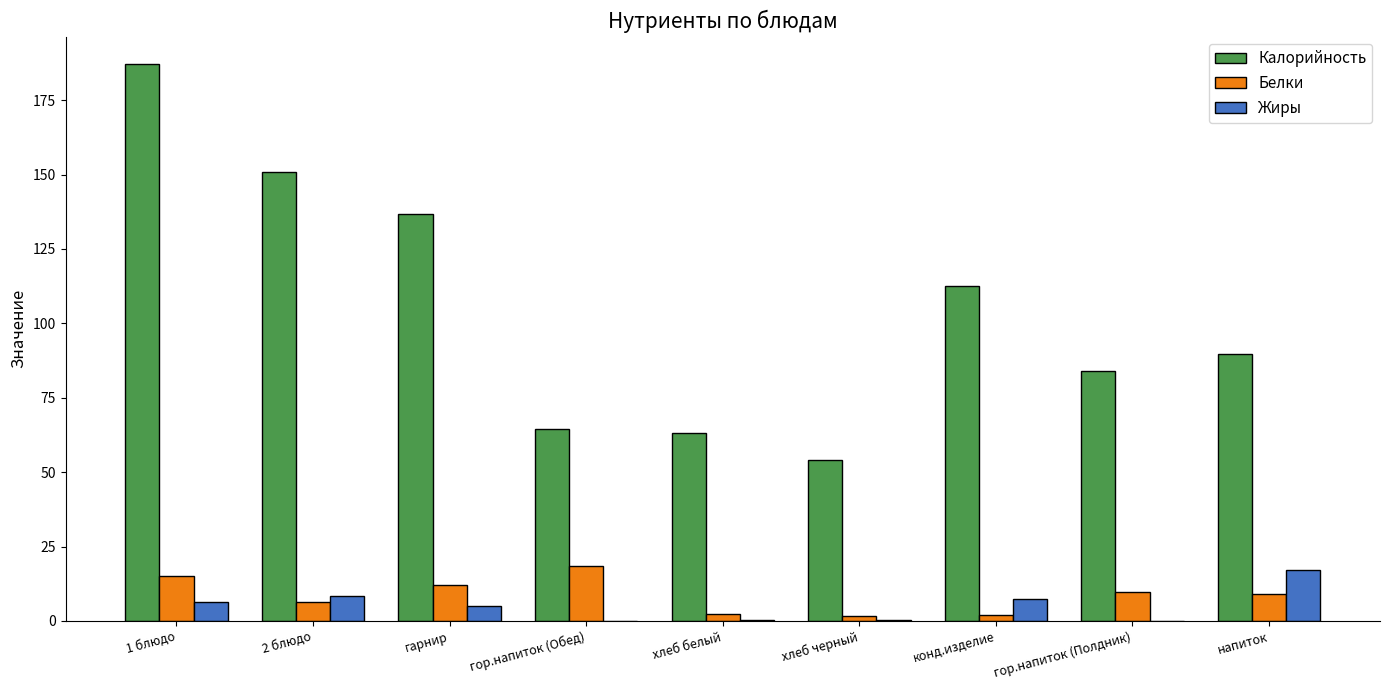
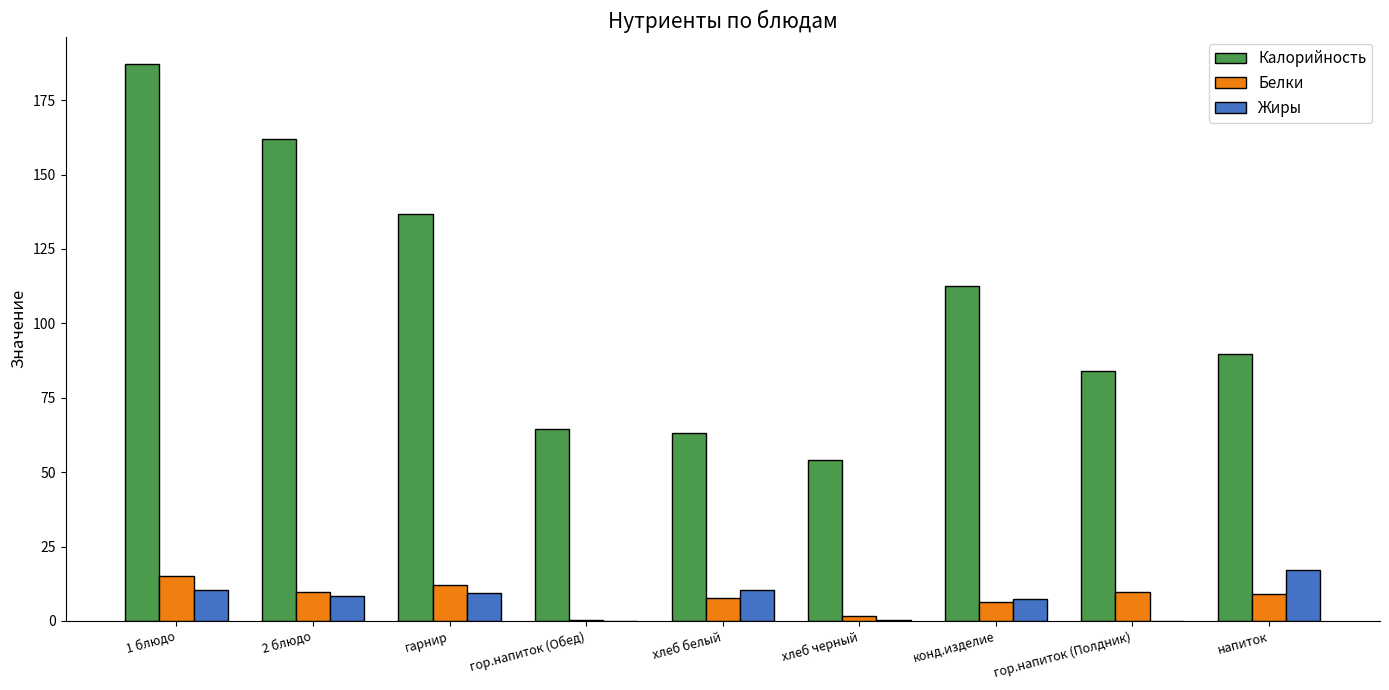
  {
    "Калорийность": {
      "1 блюдо": 187,
-     "2 блюдо": 151,
+     "2 блюдо": 162,
      "гарнир": 137,
      "гор.напиток (Обед)": 65,
      "хлеб белый": 63,
      "хлеб черный": 54,
      "конд.изделие": 113,
      "гор.напиток (Полдник)": 84,
      "напиток": 90
    },
    "Белки": {
      "1 блюдо": 15,
-     "2 блюдо": 6,
+     "2 блюдо": 10,
      "гарнир": 12,
-     "гор.напиток (Обед)": 19,
-     "хлеб белый": 2,
+     "гор.напиток (Обед)": 0,
+     "хлеб белый": 8,
      "хлеб черный": 2,
-     "конд.изделие": 2,
+     "конд.изделие": 6,
      "гор.напиток (Полдник)": 10,
      "напиток": 9
    },
    "Жиры": {
-     "1 блюдо": 6,
+     "1 блюдо": 10,
      "2 блюдо": 9,
-     "гарнир": 5,
-     "хлеб белый": 0,
+     "гарнир": 10,
+     "хлеб белый": 11,
      "конд.изделие": 7,
      "напиток": 17
    }
  }
